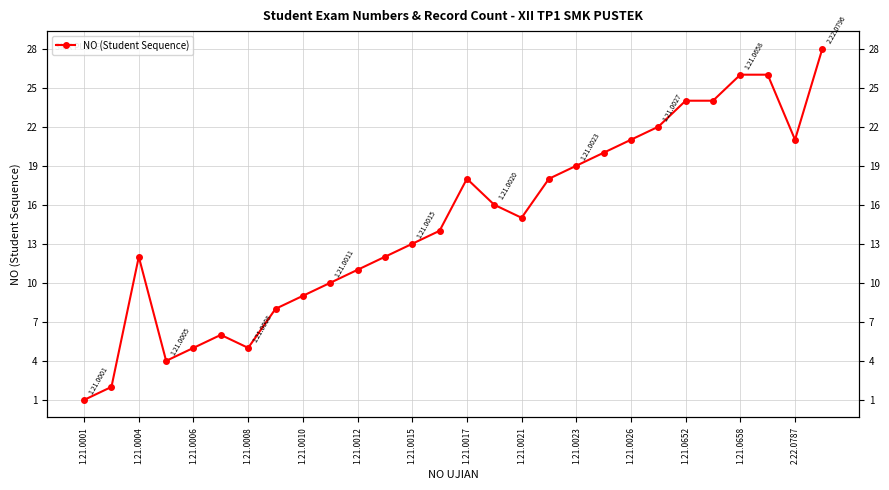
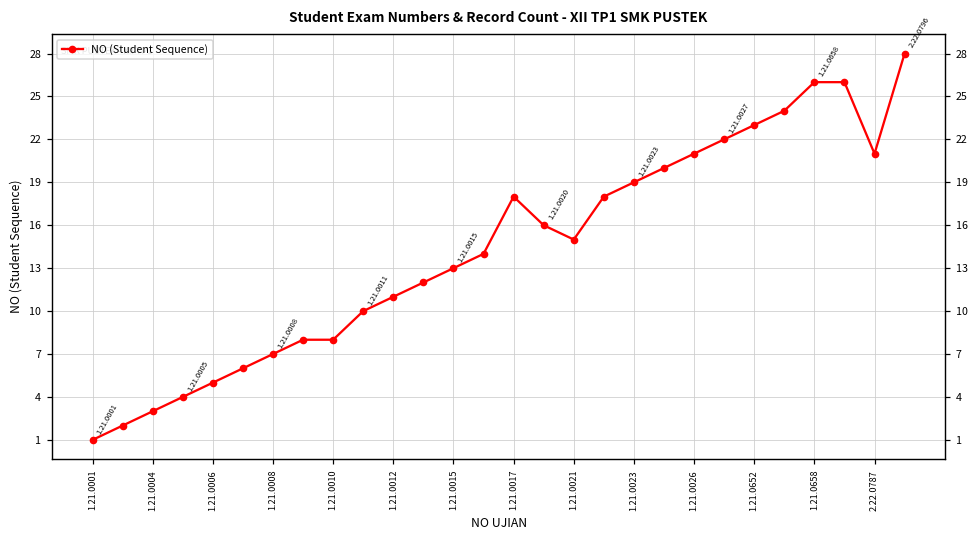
  {
-   "1.21.0004": 12,
-   "1.21.0008": 5,
-   "1.21.0010": 9,
+   "1.21.0004": 3,
+   "1.21.0008": 7,
+   "1.21.0010": 8,
    "1.21.0015": 13,
    "1.21.0017": 18,
    "1.21.0021": 15,
    "1.21.0023": 19,
    "1.21.0026": 21,
-   "1.21.0652": 24,
+   "1.21.0652": 23,
    "2.22.0787": 21
  }
